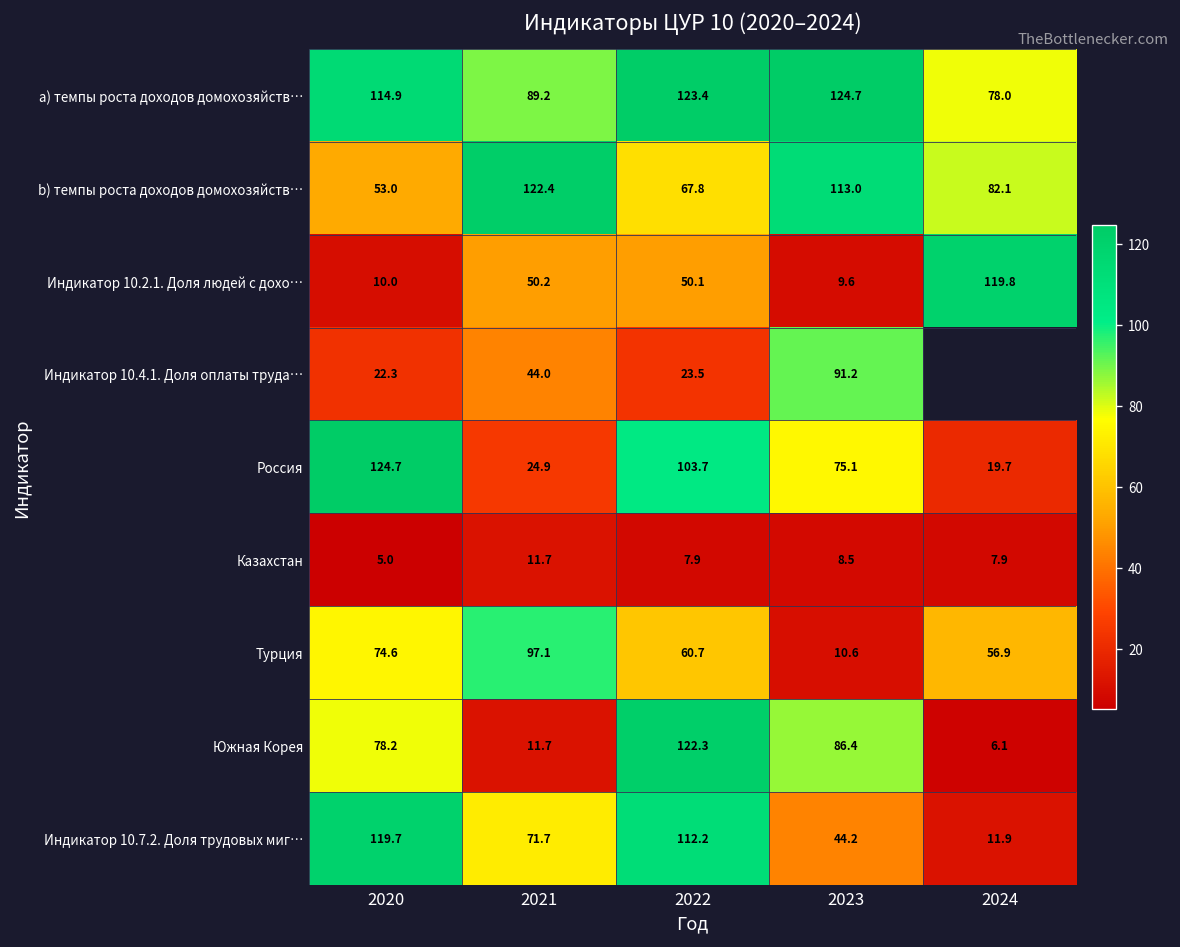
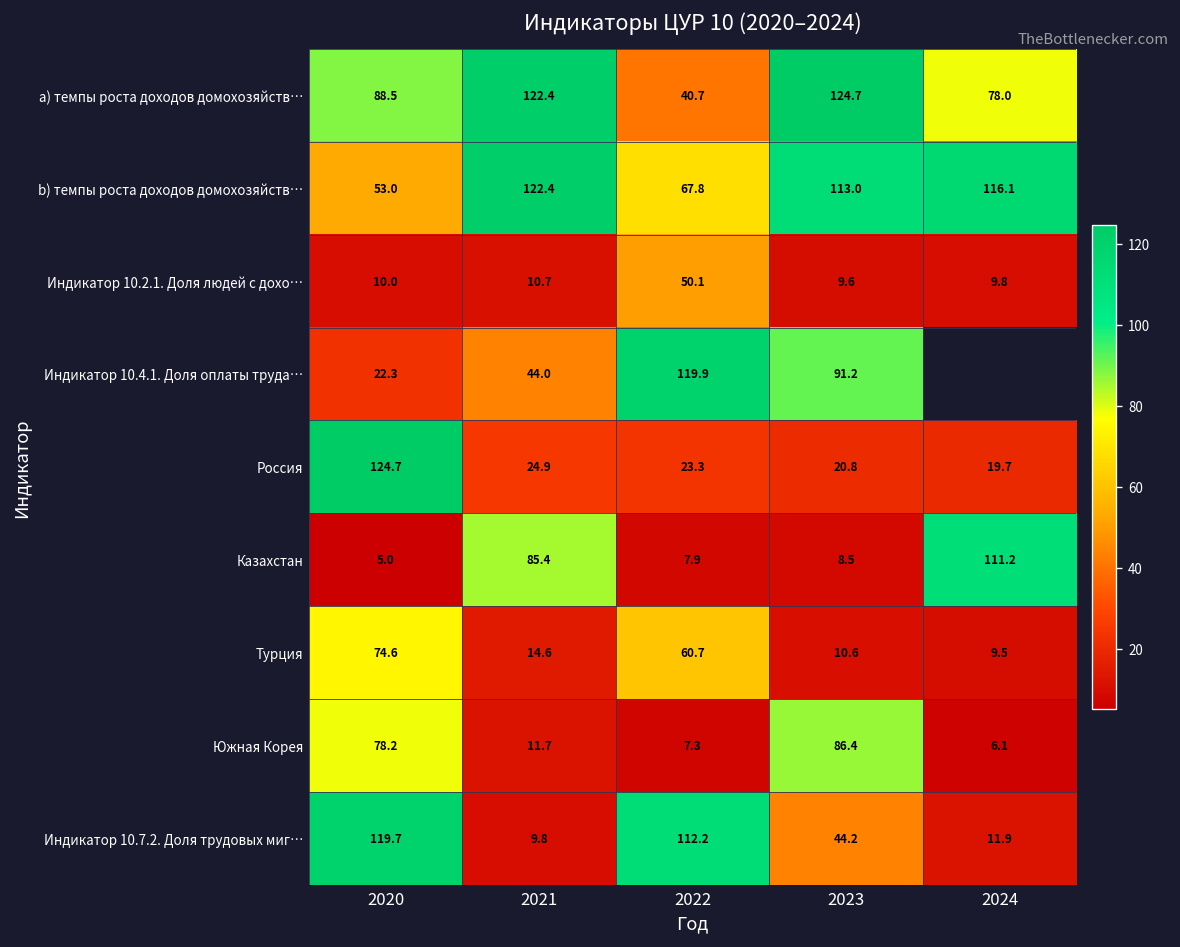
  {
    "a) темпы роста доходов домохозяйств…": {
-     "2020": 114.9,
-     "2021": 89.2,
-     "2022": 123.4,
+     "2020": 88.5,
+     "2021": 122.4,
+     "2022": 40.7,
      "2023": 124.7,
      "2024": 78.0
    },
    "b) темпы роста доходов домохозяйств…": {
      "2020": 53.0,
      "2021": 122.4,
      "2022": 67.8,
      "2023": 113.0,
-     "2024": 82.1
+     "2024": 116.1
    },
    "Индикатор 10.2.1. Доля людей с дохо…": {
      "2020": 10.0,
-     "2021": 50.2,
+     "2021": 10.7,
      "2022": 50.1,
      "2023": 9.6,
-     "2024": 119.8
+     "2024": 9.8
    },
    "Индикатор 10.4.1. Доля оплаты труда…": {
      "2020": 22.3,
      "2021": 44.0,
-     "2022": 23.5,
+     "2022": 119.9,
      "2023": 91.2
    },
    "Россия": {
      "2020": 124.7,
      "2021": 24.9,
-     "2022": 103.7,
-     "2023": 75.1,
+     "2022": 23.3,
+     "2023": 20.8,
      "2024": 19.7
    },
    "Казахстан": {
      "2020": 5.0,
-     "2021": 11.7,
+     "2021": 85.4,
      "2022": 7.9,
      "2023": 8.5,
-     "2024": 7.9
+     "2024": 111.2
    },
    "Турция": {
      "2020": 74.6,
-     "2021": 97.1,
+     "2021": 14.6,
      "2022": 60.7,
      "2023": 10.6,
-     "2024": 56.9
+     "2024": 9.5
    },
    "Южная Корея": {
      "2020": 78.2,
      "2021": 11.7,
-     "2022": 122.3,
+     "2022": 7.3,
      "2023": 86.4,
      "2024": 6.1
    },
    "Индикатор 10.7.2. Доля трудовых миг…": {
      "2020": 119.7,
-     "2021": 71.7,
+     "2021": 9.8,
      "2022": 112.2,
      "2023": 44.2,
      "2024": 11.9
    }
  }
